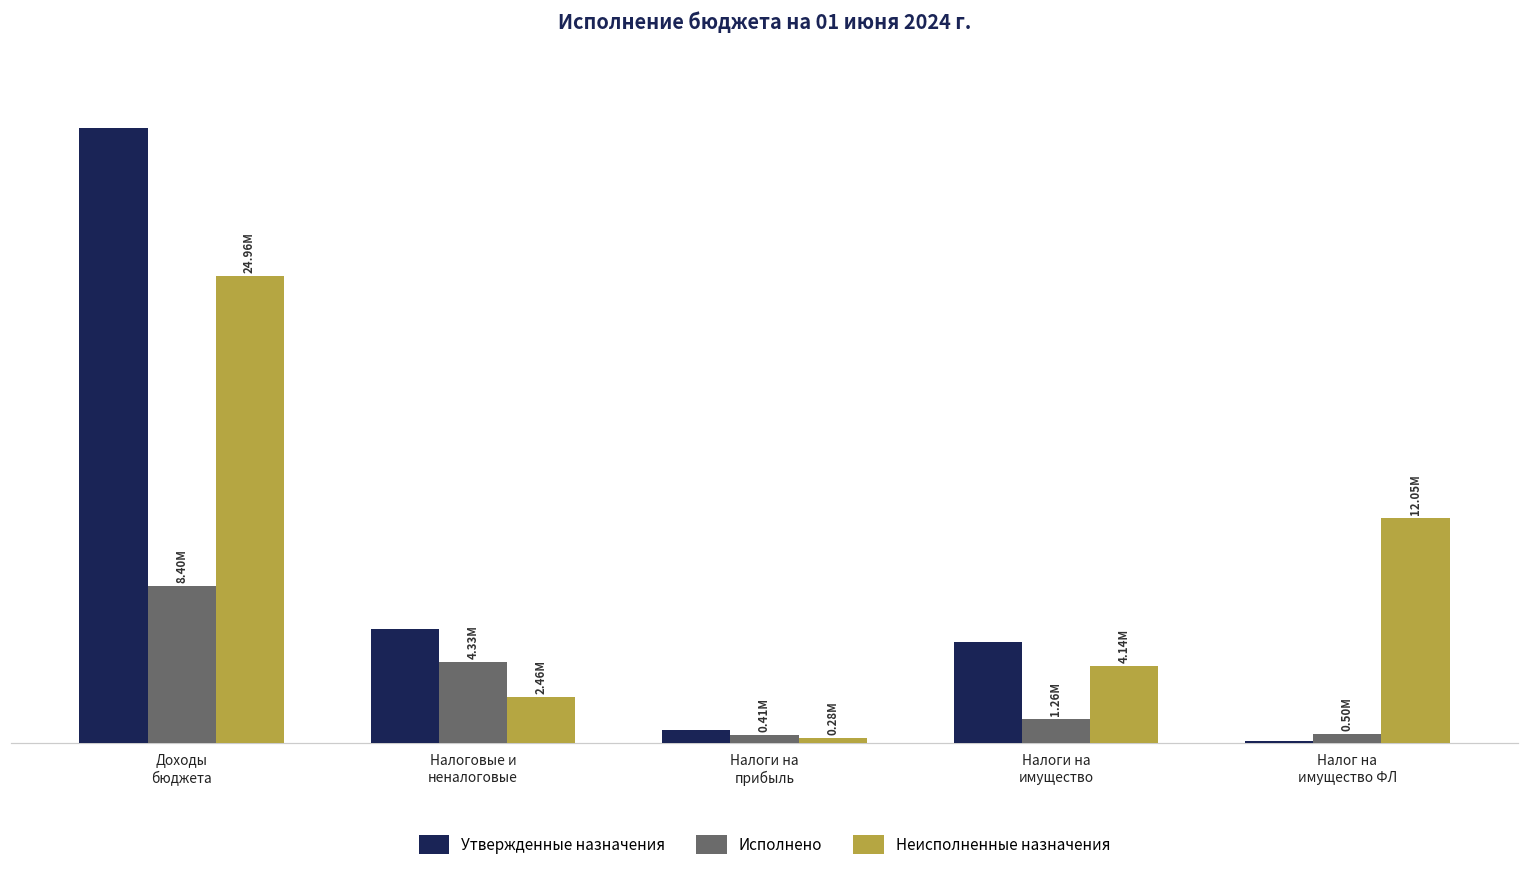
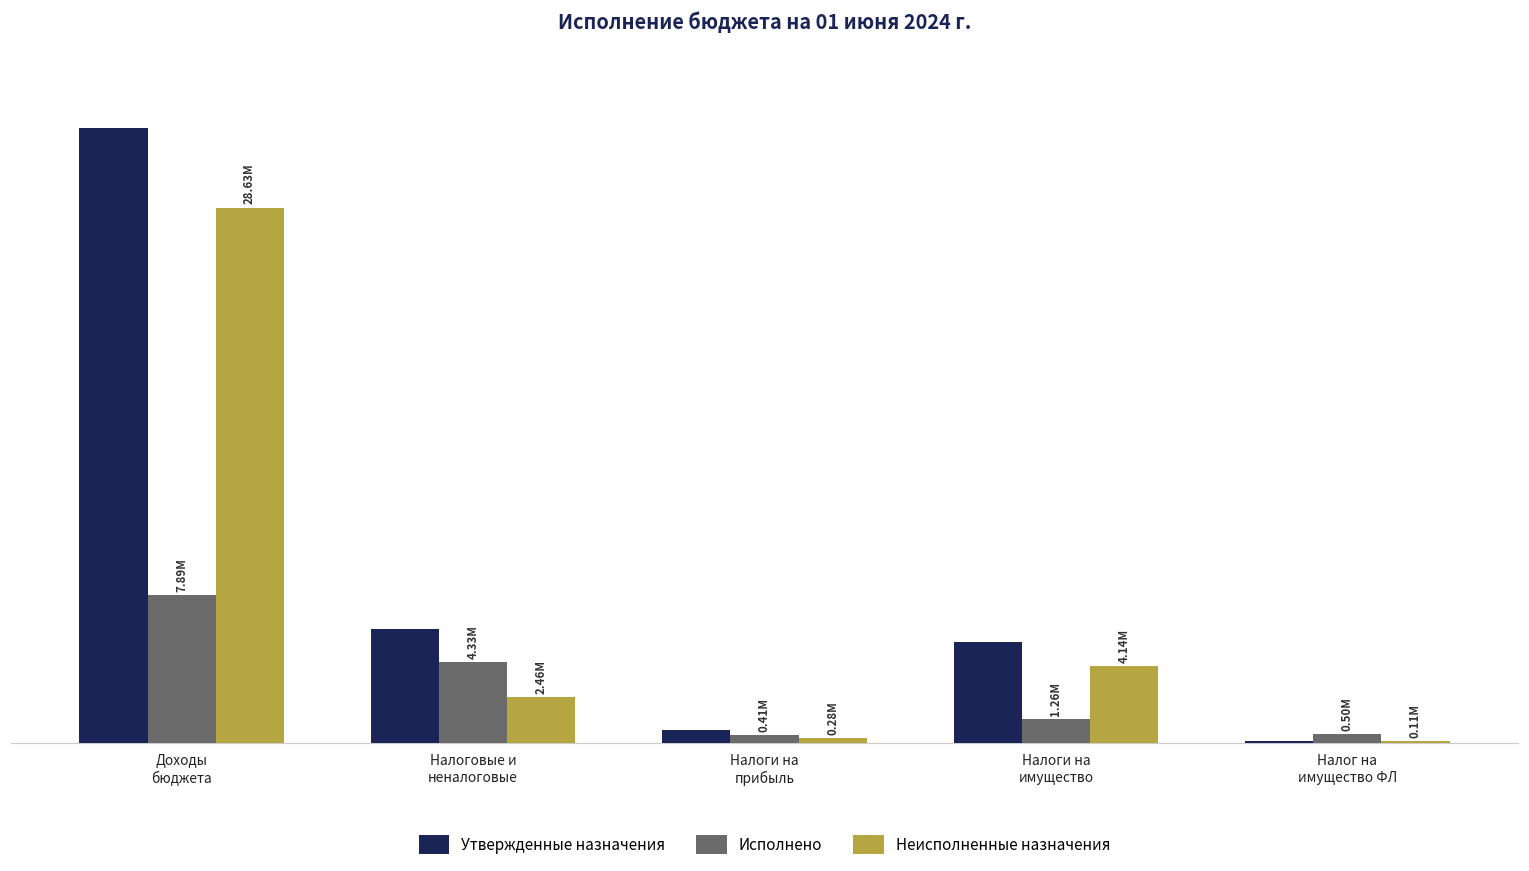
  {
    "Исполнено": {
-     "Доходы бюджета": "8.40M",
+     "Доходы бюджета": "7.89M",
      "Налоговые и неналоговые": "4.33M",
      "Налоги на прибыль": "0.41M",
      "Налоги на имущество": "1.26M",
      "Налог на имущество ФЛ": "0.50M"
    },
    "Неисполненные назначения": {
-     "Доходы бюджета": "24.96M",
+     "Доходы бюджета": "28.63M",
      "Налоговые и неналоговые": "2.46M",
      "Налоги на прибыль": "0.28M",
      "Налоги на имущество": "4.14M",
-     "Налог на имущество ФЛ": "12.05M"
+     "Налог на имущество ФЛ": "0.11M"
    }
  }
